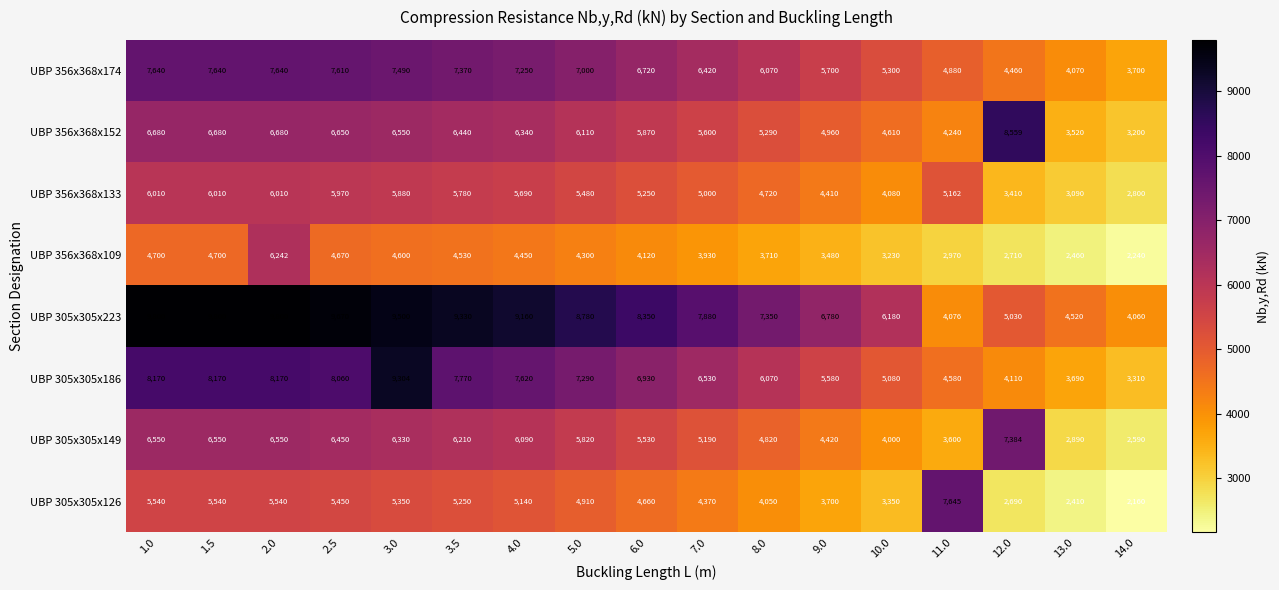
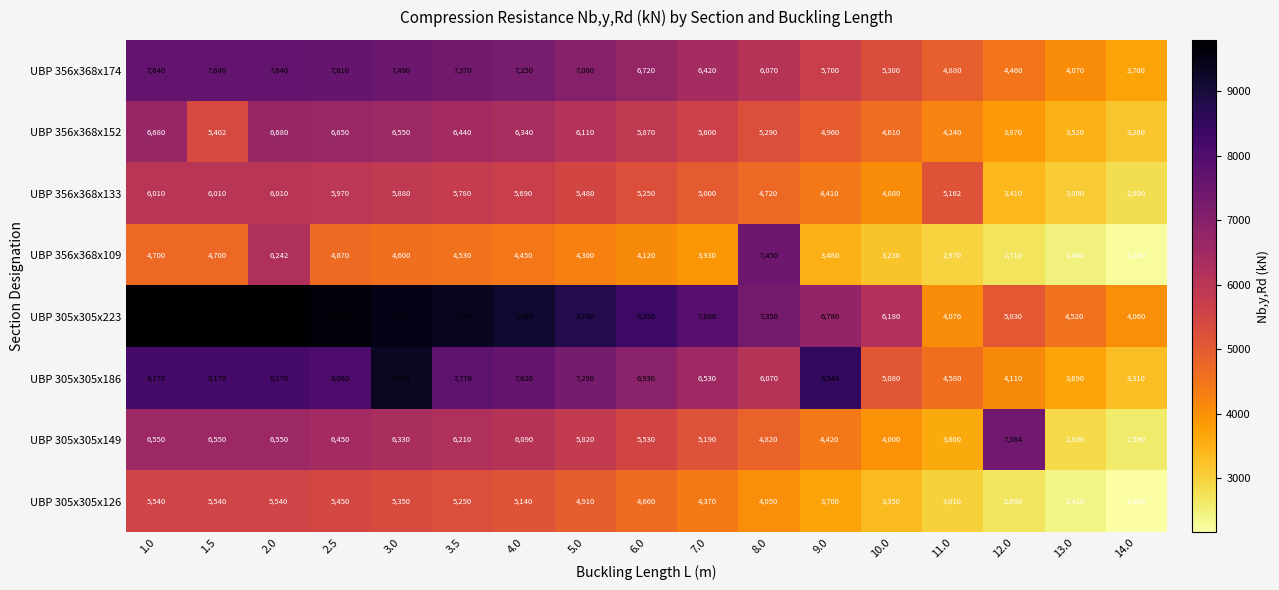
  {
    "UBP 356x368x174": {
      "1.0": "7,640",
      "1.5": "7,640",
      "2.0": "7,640",
      "2.5": "7,610",
      "3.0": "7,490",
      "3.5": "7,370",
      "4.0": "7,250",
      "5.0": "7,000",
      "6.0": "6,720",
      "7.0": "6,420",
      "8.0": "6,070",
      "9.0": "5,700",
      "10.0": "5,300",
      "11.0": "4,880",
      "12.0": "4,460",
      "13.0": "4,070",
      "14.0": "3,700"
    },
    "UBP 356x368x152": {
      "1.0": "6,680",
-     "1.5": "6,680",
+     "1.5": "5,402",
      "2.0": "6,680",
      "2.5": "6,650",
      "3.0": "6,550",
      "3.5": "6,440",
      "4.0": "6,340",
      "5.0": "6,110",
      "6.0": "5,870",
      "7.0": "5,600",
      "8.0": "5,290",
      "9.0": "4,960",
      "10.0": "4,610",
      "11.0": "4,240",
-     "12.0": "8,559",
+     "12.0": "3,870",
      "13.0": "3,520",
      "14.0": "3,200"
    },
    "UBP 356x368x133": {
      "1.0": "6,010",
      "1.5": "6,010",
      "2.0": "6,010",
      "2.5": "5,970",
      "3.0": "5,880",
      "3.5": "5,780",
      "4.0": "5,690",
      "5.0": "5,480",
      "6.0": "5,250",
      "7.0": "5,000",
      "8.0": "4,720",
      "9.0": "4,410",
      "10.0": "4,080",
      "11.0": "5,162",
      "12.0": "3,410",
      "13.0": "3,090",
      "14.0": "2,800"
    },
    "UBP 356x368x109": {
      "1.0": "4,700",
      "1.5": "4,700",
      "2.0": "6,242",
      "2.5": "4,670",
      "3.0": "4,600",
      "3.5": "4,530",
      "4.0": "4,450",
      "5.0": "4,300",
      "6.0": "4,120",
      "7.0": "3,930",
-     "8.0": "3,710",
+     "8.0": "7,450",
      "9.0": "3,480",
      "10.0": "3,230",
      "11.0": "2,970",
      "12.0": "2,710",
      "13.0": "2,460",
      "14.0": "2,240"
    },
    "UBP 305x305x223": {
      "5.0": "8,780",
      "6.0": "8,350",
      "7.0": "7,880",
      "8.0": "7,350",
      "9.0": "6,780",
      "10.0": "6,180",
      "11.0": "4,076",
      "12.0": "5,030",
      "13.0": "4,520",
      "14.0": "4,060"
    },
    "UBP 305x305x186": {
      "1.0": "8,170",
      "1.5": "8,170",
      "2.0": "8,170",
      "2.5": "8,060",
      "3.5": "7,770",
      "4.0": "7,620",
      "5.0": "7,290",
      "6.0": "6,930",
      "7.0": "6,530",
      "8.0": "6,070",
-     "9.0": "5,580",
+     "9.0": "8,546",
      "10.0": "5,080",
      "11.0": "4,580",
      "12.0": "4,110",
      "13.0": "3,690",
      "14.0": "3,310"
    },
    "UBP 305x305x149": {
      "1.0": "6,550",
      "1.5": "6,550",
      "2.0": "6,550",
      "2.5": "6,450",
      "3.0": "6,330",
      "3.5": "6,210",
      "4.0": "6,090",
      "5.0": "5,820",
      "6.0": "5,530",
      "7.0": "5,190",
      "8.0": "4,820",
      "9.0": "4,420",
      "10.0": "4,000",
      "11.0": "3,600",
      "12.0": "7,384",
      "13.0": "2,890",
      "14.0": "2,590"
    },
    "UBP 305x305x126": {
      "1.0": "5,540",
      "1.5": "5,540",
      "2.0": "5,540",
      "2.5": "5,450",
      "3.0": "5,350",
      "3.5": "5,250",
      "4.0": "5,140",
      "5.0": "4,910",
      "6.0": "4,660",
      "7.0": "4,370",
      "8.0": "4,050",
      "9.0": "3,700",
      "10.0": "3,350",
-     "11.0": "7,645",
+     "11.0": "3,010",
      "12.0": "2,690",
      "13.0": "2,410",
      "14.0": "2,160"
    }
  }
